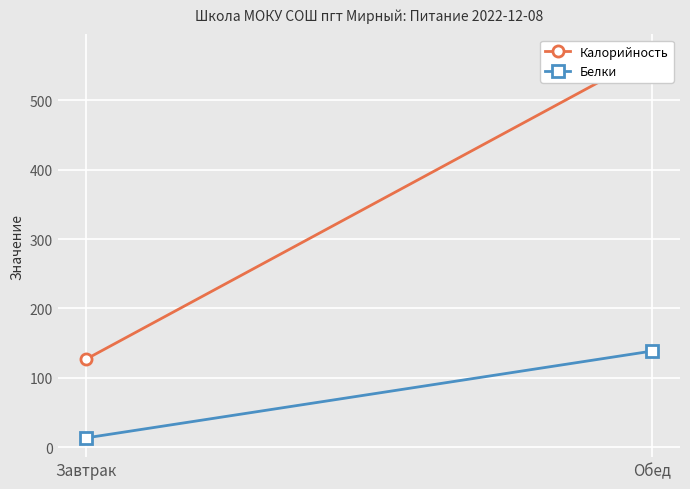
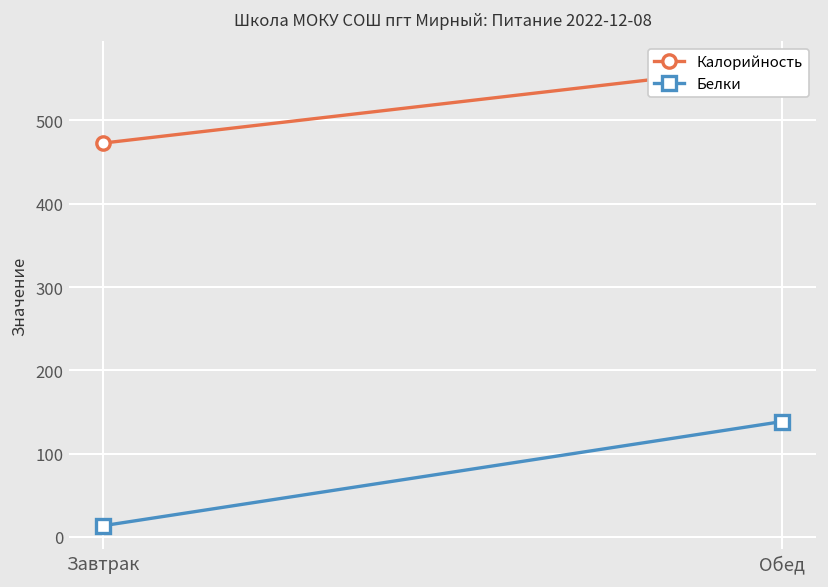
  {
    "Калорийность": {
-     "Завтрак": 130
+     "Завтрак": 470
    },
    "Белки": {
      "Завтрак": 10,
      "Обед": 140
    }
  }
